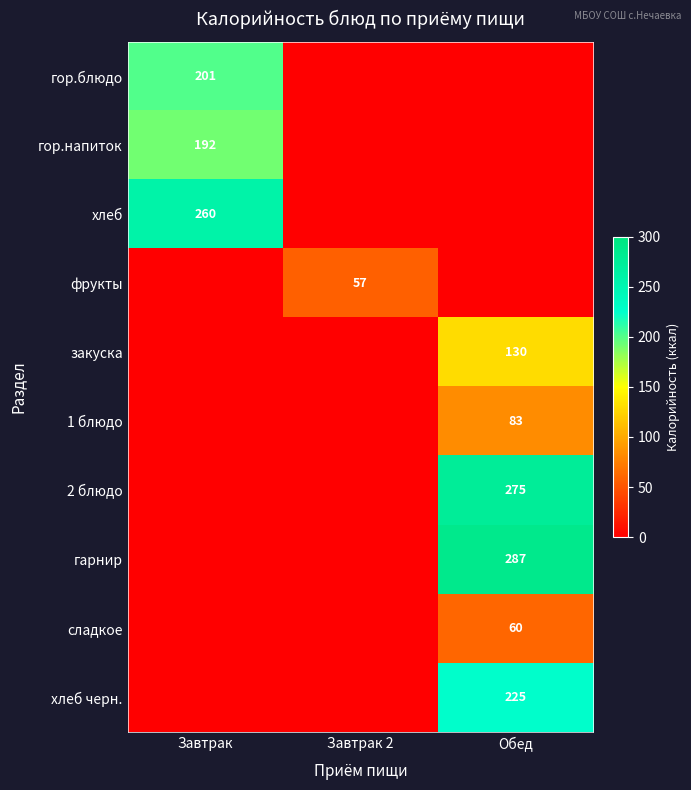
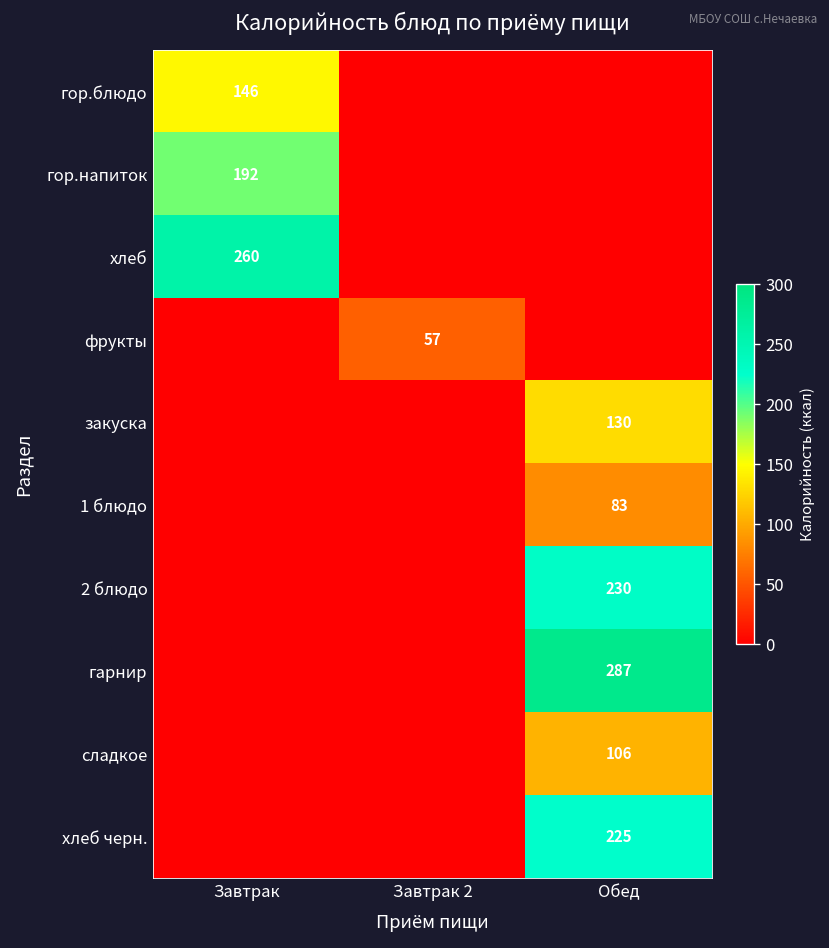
  {
    "гор.блюдо": {
-     "Завтрак": 201
+     "Завтрак": 146
    },
    "гор.напиток": {
      "Завтрак": 192
    },
    "хлеб": {
      "Завтрак": 260
    },
    "фрукты": {
      "Завтрак 2": 57
    },
    "закуска": {
      "Обед": 130
    },
    "1 блюдо": {
      "Обед": 83
    },
    "2 блюдо": {
-     "Обед": 275
+     "Обед": 230
    },
    "гарнир": {
      "Обед": 287
    },
    "сладкое": {
-     "Обед": 60
+     "Обед": 106
    },
    "хлеб черн.": {
      "Обед": 225
    }
  }
